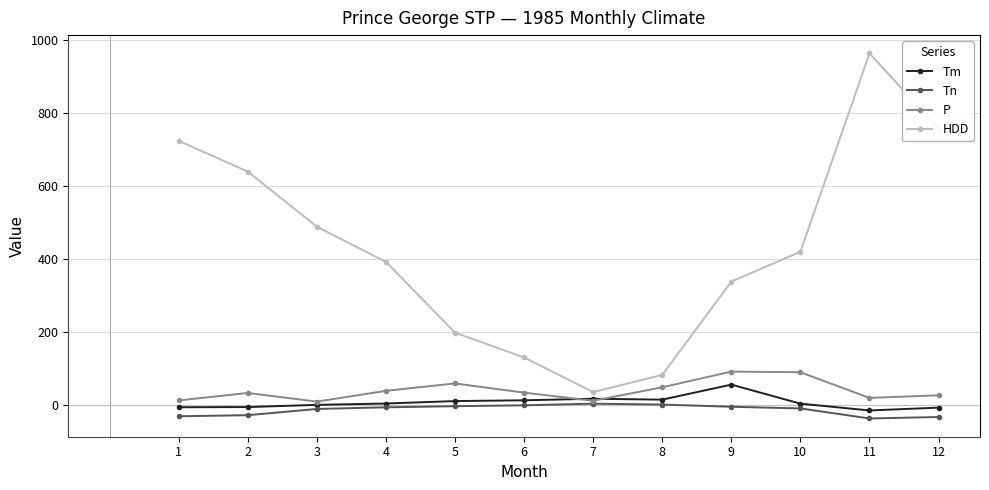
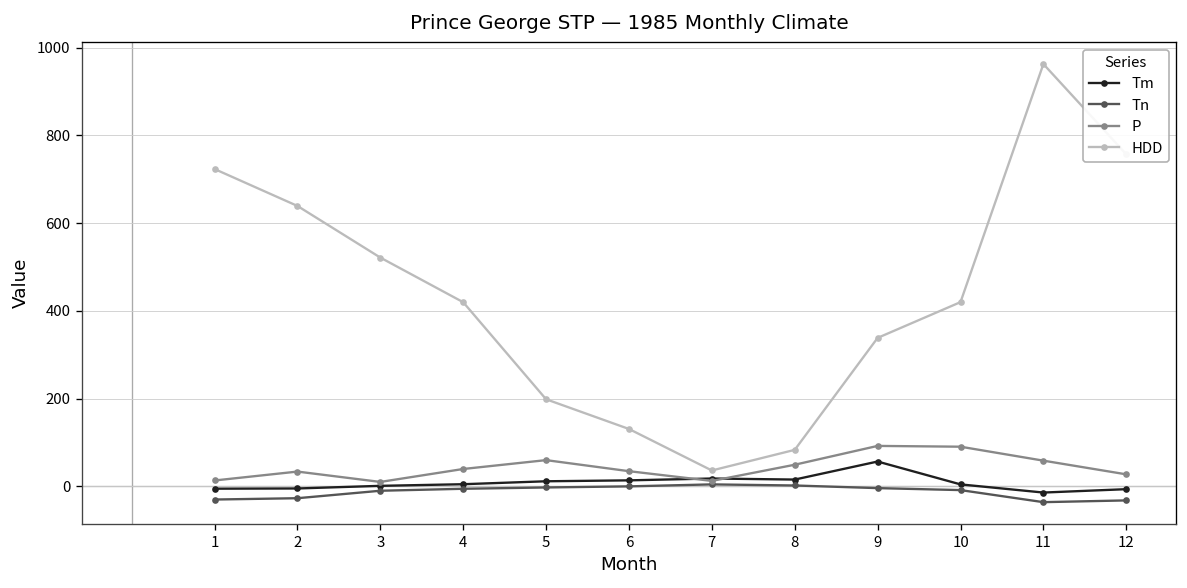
  {
    "Tm": {
      "1": -10,
      "2": 0,
      "3": 0,
      "4": 0,
      "5": 10,
      "6": 10,
      "8": 20,
      "9": 60,
      "10": 0,
      "11": -10,
      "12": -10
    },
    "Tn": {
      "1": -30,
      "2": -30,
      "3": -10,
      "4": -10,
      "5": 0,
      "6": 0,
      "7": 0,
      "8": 0,
      "9": 0,
      "10": -10,
      "11": -40,
      "12": -30
    },
    "P": {
      "1": 10,
      "2": 30,
      "3": 10,
      "4": 40,
      "5": 60,
      "6": 30,
      "8": 50,
      "9": 90,
      "10": 90,
-     "11": 20,
+     "11": 60,
      "12": 30
    },
    "HDD": {
      "1": 720,
      "2": 640,
-     "3": 490,
-     "4": 390,
+     "3": 520,
+     "4": 420,
      "5": 200,
      "6": 130,
      "7": 40,
      "8": 80,
      "9": 340,
      "10": 420,
      "11": 960
    }
  }
